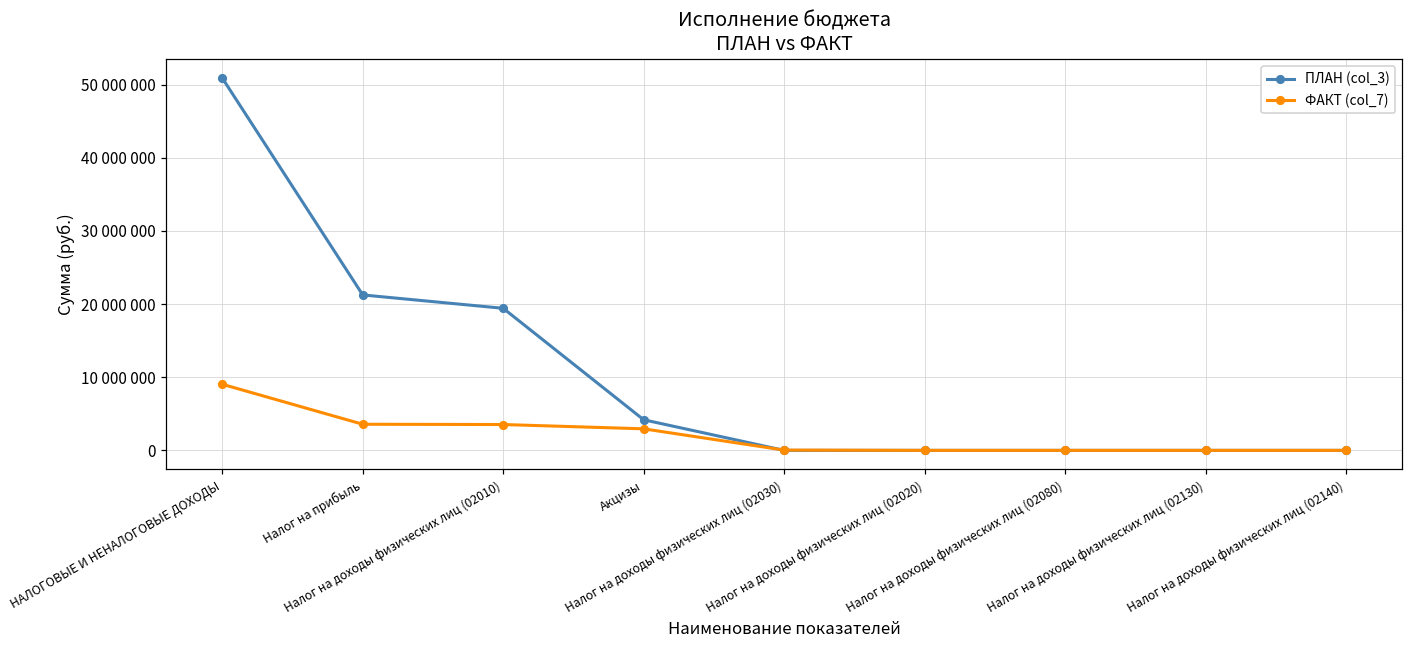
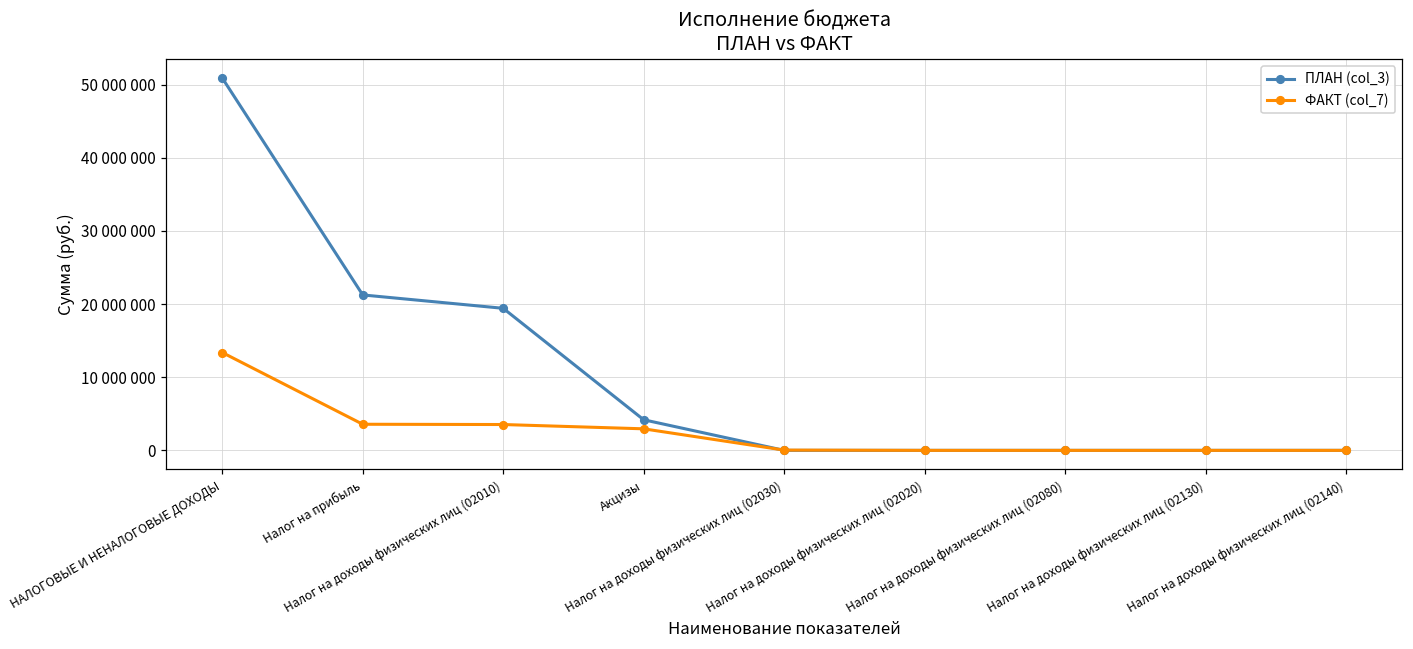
  {
    "ПЛАН (col_3)": {
      "НАЛОГОВЫЕ И НЕНАЛОГОВЫЕ ДОХОДЫ": 51000000,
      "Налог на прибыль": 21000000,
      "Налог на доходы физических лиц (02010)": 19000000,
      "Акцизы": 4000000
    },
    "ФАКТ (col_7)": {
-     "НАЛОГОВЫЕ И НЕНАЛОГОВЫЕ ДОХОДЫ": 9000000,
+     "НАЛОГОВЫЕ И НЕНАЛОГОВЫЕ ДОХОДЫ": 13000000,
      "Налог на прибыль": 4000000,
      "Налог на доходы физических лиц (02010)": 4000000,
      "Акцизы": 3000000
    }
  }
